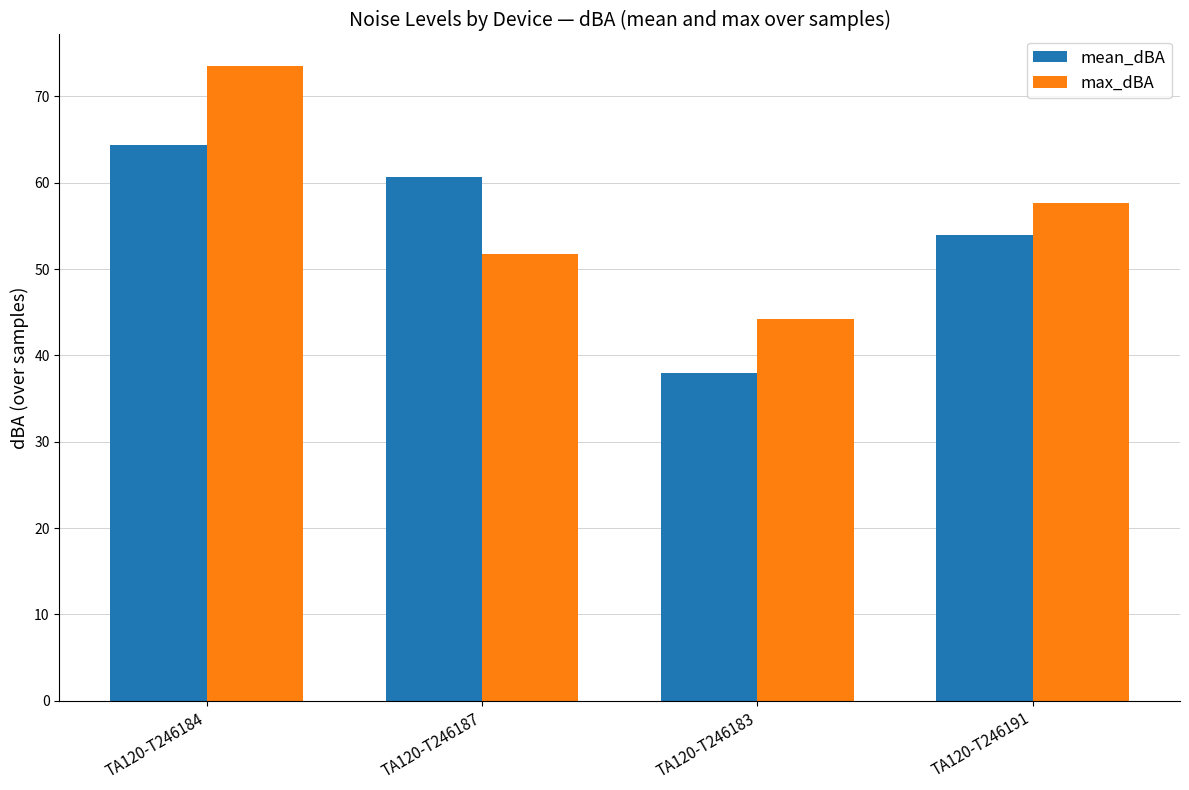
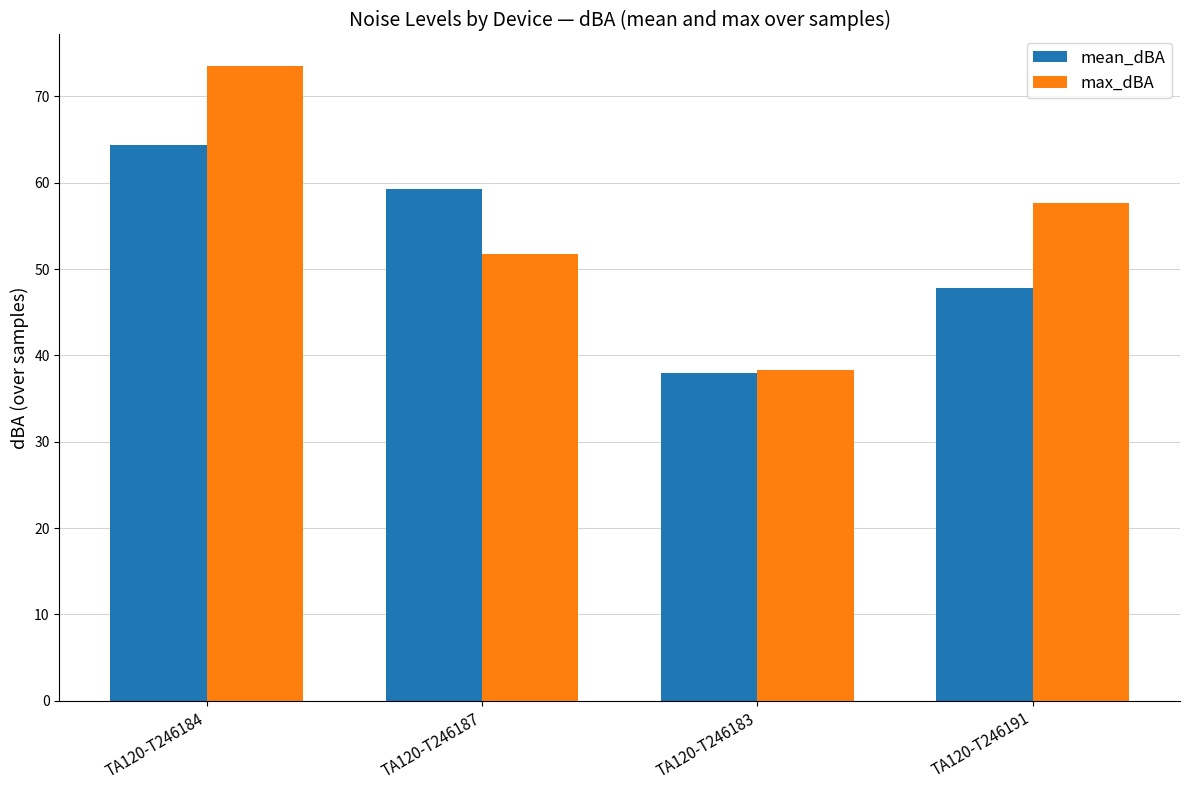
  {
    "mean_dBA": {
      "TA120-T246184": 64,
-     "TA120-T246187": 61,
+     "TA120-T246187": 59,
      "TA120-T246183": 38,
-     "TA120-T246191": 54
+     "TA120-T246191": 48
    },
    "max_dBA": {
      "TA120-T246184": 74,
      "TA120-T246187": 52,
-     "TA120-T246183": 44,
+     "TA120-T246183": 38,
      "TA120-T246191": 58
    }
  }
